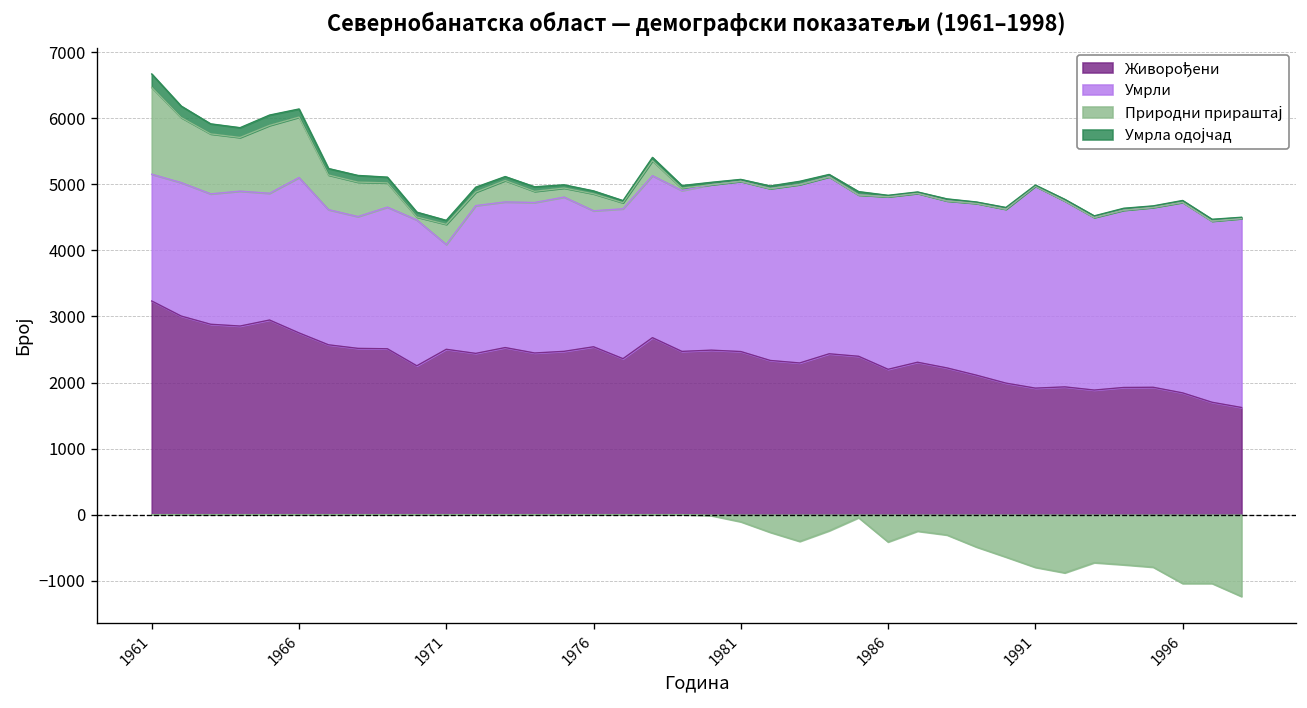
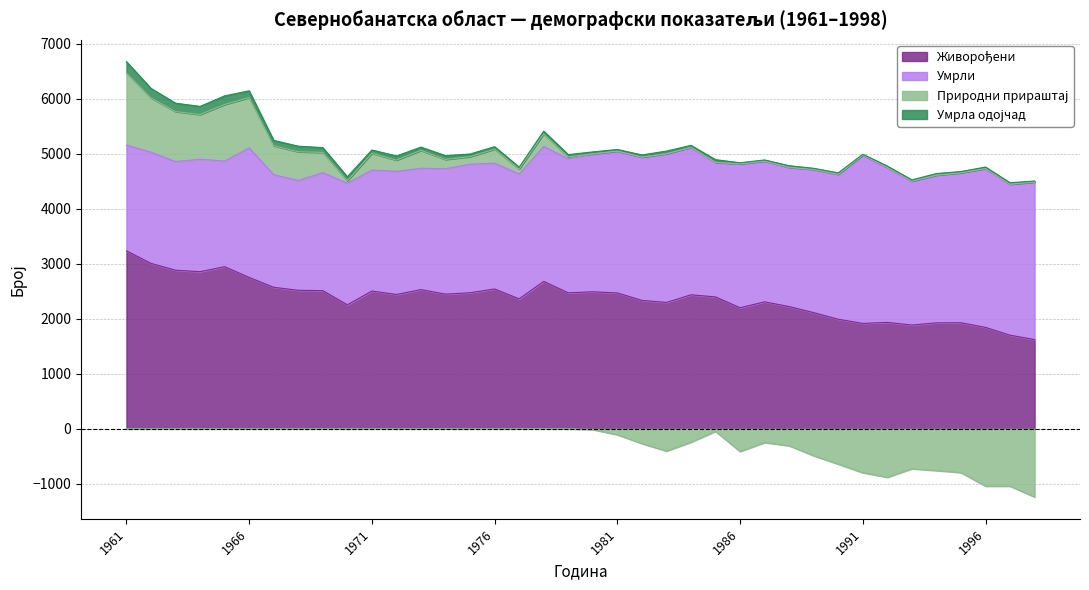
  {
    "Живорођени": {
      "1961": 3200,
      "1966": 2800,
      "1971": 2500,
      "1976": 2500,
      "1981": 2500,
      "1986": 2200,
      "1991": 1900,
      "1996": 1800
    },
    "Умрли": {
      "1961": 1900,
      "1966": 2400,
-     "1971": 1600,
-     "1976": 2100
+     "1971": 2200,
+     "1976": 2300
    },
    "Умрла одојчад": {
      "1961": 200,
      "1966": 100,
      "1971": 100
    }
  }
